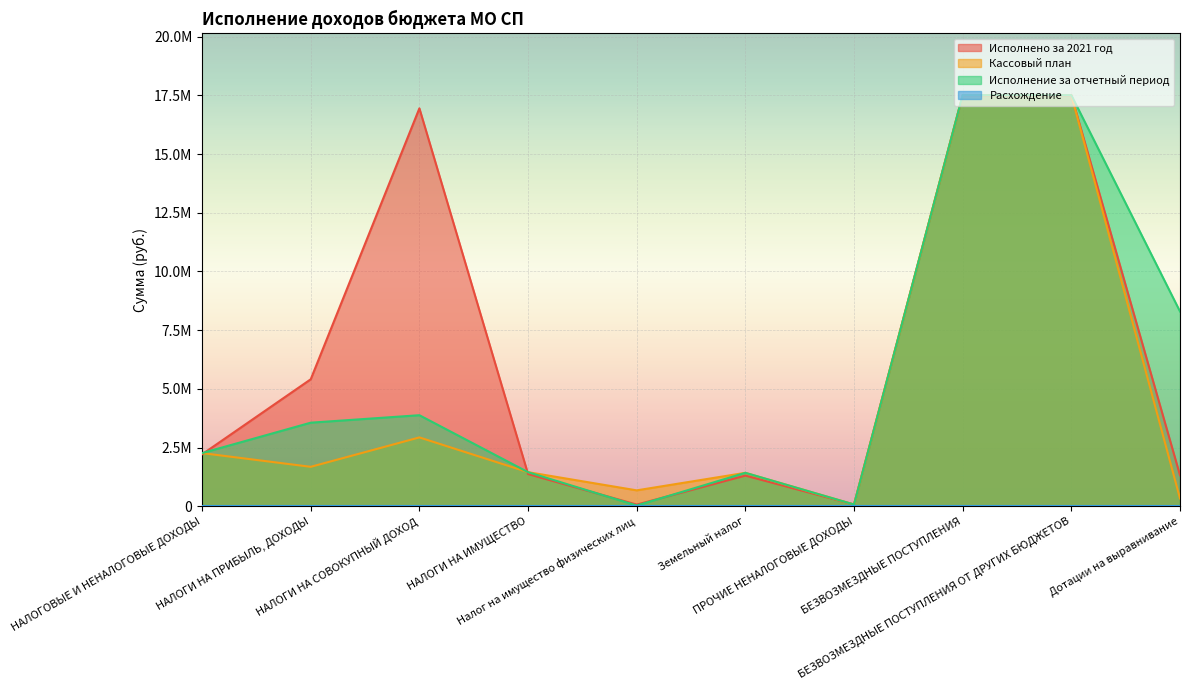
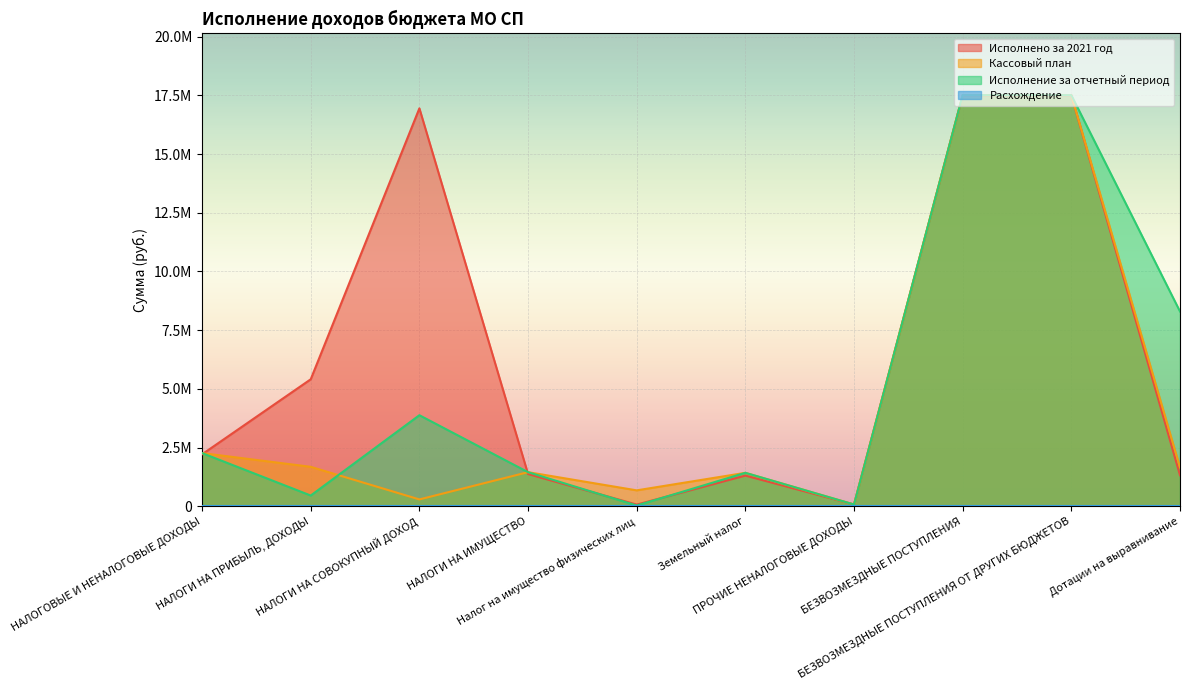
  {
    "Исполнено за 2021 год": {
      "НАЛОГИ НА ПРИБЫЛЬ, ДОХОДЫ": 5400000,
      "НАЛОГИ НА СОВОКУПНЫЙ ДОХОД": 17000000,
      "Земельный налог": 1300000,
      "Дотации на выравнивание": 1300000
    },
    "Кассовый план": {
      "НАЛОГИ НА ПРИБЫЛЬ, ДОХОДЫ": 1700000,
-     "НАЛОГИ НА СОВОКУПНЫЙ ДОХОД": 2900000,
+     "НАЛОГИ НА СОВОКУПНЫЙ ДОХОД": 300000,
      "Налог на имущество физических лиц": 700000,
-     "Дотации на выравнивание": 300000
+     "Дотации на выравнивание": 1700000
    },
    "Исполнение за отчетный период": {
-     "НАЛОГИ НА ПРИБЫЛЬ, ДОХОДЫ": 3600000,
+     "НАЛОГИ НА ПРИБЫЛЬ, ДОХОДЫ": 500000,
      "НАЛОГИ НА СОВОКУПНЫЙ ДОХОД": 3900000,
      "Дотации на выравнивание": 8300000
    },
    "Расхождение": {
      "НАЛОГОВЫЕ И НЕНАЛОГОВЫЕ ДОХОДЫ": 0,
      "НАЛОГИ НА ПРИБЫЛЬ, ДОХОДЫ": 0,
      "НАЛОГИ НА СОВОКУПНЫЙ ДОХОД": 0,
      "НАЛОГИ НА ИМУЩЕСТВО": 0,
      "Земельный налог": 0,
      "БЕЗВОЗМЕЗДНЫЕ ПОСТУПЛЕНИЯ": 0,
      "БЕЗВОЗМЕЗДНЫЕ ПОСТУПЛЕНИЯ ОТ ДРУГИХ БЮДЖЕТОВ": 0,
      "Дотации на выравнивание": 0
    }
  }
